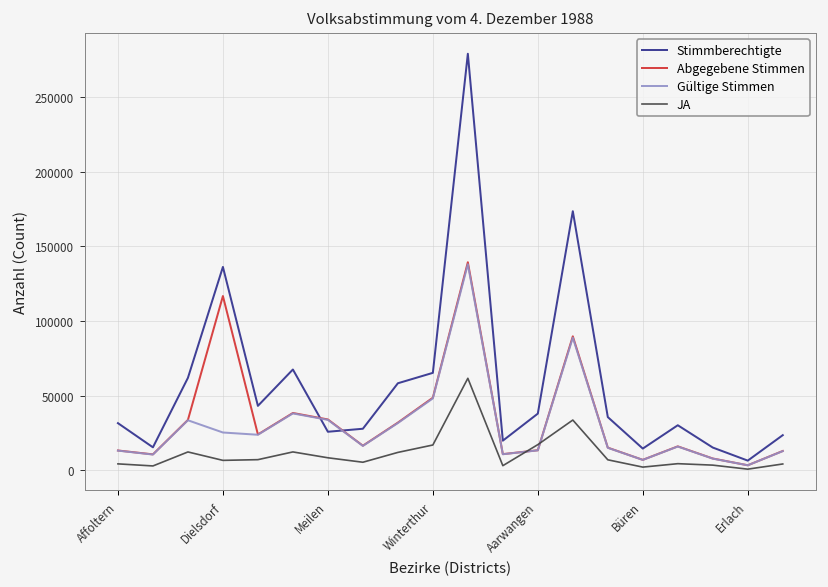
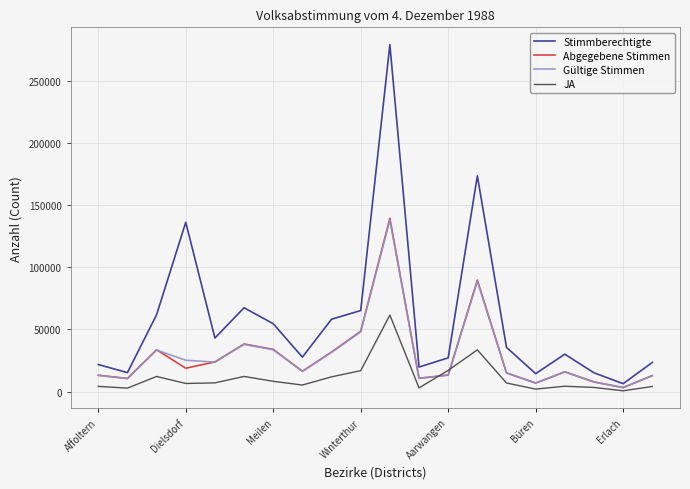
  {
    "Stimmberechtigte": {
-     "Affoltern": 31000,
+     "Affoltern": 22000,
      "Dielsdorf": 136000,
-     "Meilen": 26000,
+     "Meilen": 55000,
      "Winterthur": 65000,
-     "Aarwangen": 38000,
+     "Aarwangen": 27000,
      "Büren": 14000,
      "Erlach": 6000
    },
    "Abgegebene Stimmen": {
-     "Dielsdorf": 117000
+     "Dielsdorf": 19000
    },
    "Gültige Stimmen": {
      "Dielsdorf": 25000
    },
    "JA": {
      "Affoltern": 4000,
      "Dielsdorf": 7000,
      "Meilen": 8000,
      "Winterthur": 17000,
      "Aarwangen": 17000,
      "Büren": 2000,
      "Erlach": 1000
    }
  }
